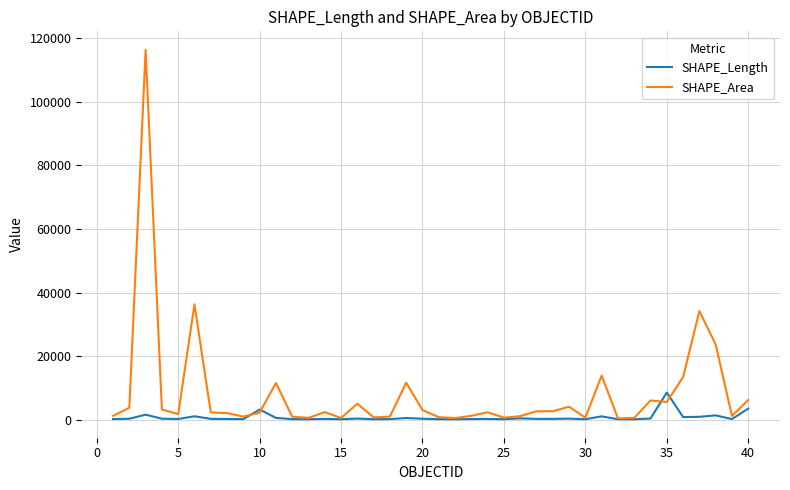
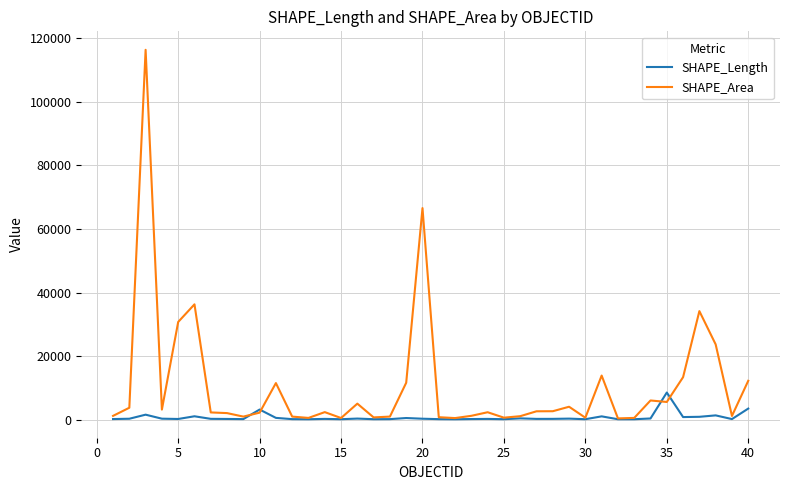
  {
    "SHAPE_Length": {
      "5": 0,
      "10": 3000,
      "20": 0,
      "35": 8000,
      "40": 3000
    },
    "SHAPE_Area": {
-     "5": 2000,
+     "5": 31000,
      "10": 2000,
-     "20": 3000,
+     "20": 67000,
      "35": 6000,
-     "40": 6000
+     "40": 12000
    }
  }
